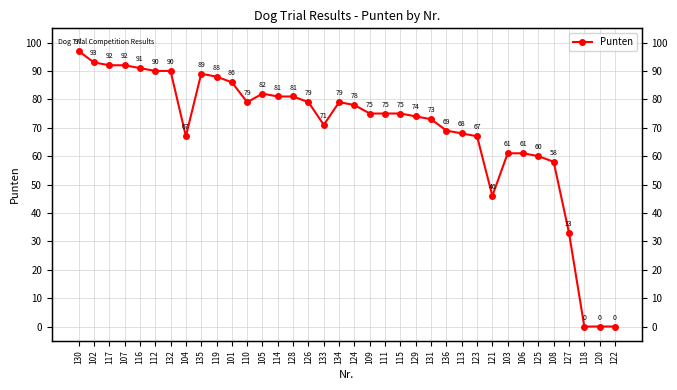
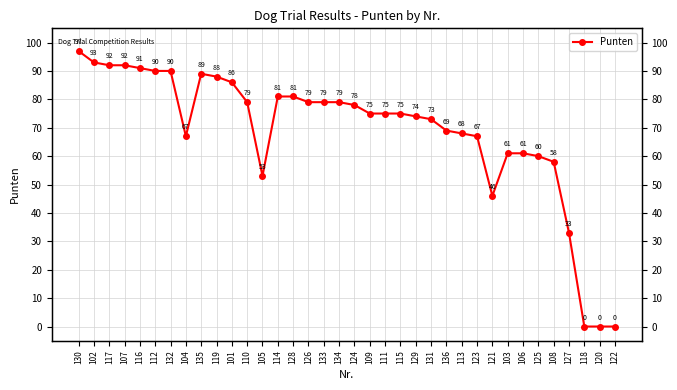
  {
    "102": 93,
    "117": 92,
    "107": 92,
    "116": 91,
    "112": 90,
    "132": 90,
    "104": 67,
    "135": 89,
    "119": 88,
    "101": 86,
    "110": 79,
-   "105": 82,
+   "105": 53,
    "114": 81,
    "128": 81,
    "126": 79,
-   "133": 71,
+   "133": 79,
    "134": 79,
    "124": 78,
    "109": 75,
    "111": 75,
    "115": 75,
    "129": 74,
    "131": 73,
    "136": 69,
    "113": 68,
    "123": 67,
    "121": 46,
    "103": 61,
    "106": 61,
    "125": 60,
    "108": 58,
    "127": 33,
    "118": 0,
    "120": 0,
    "122": 0
  }
